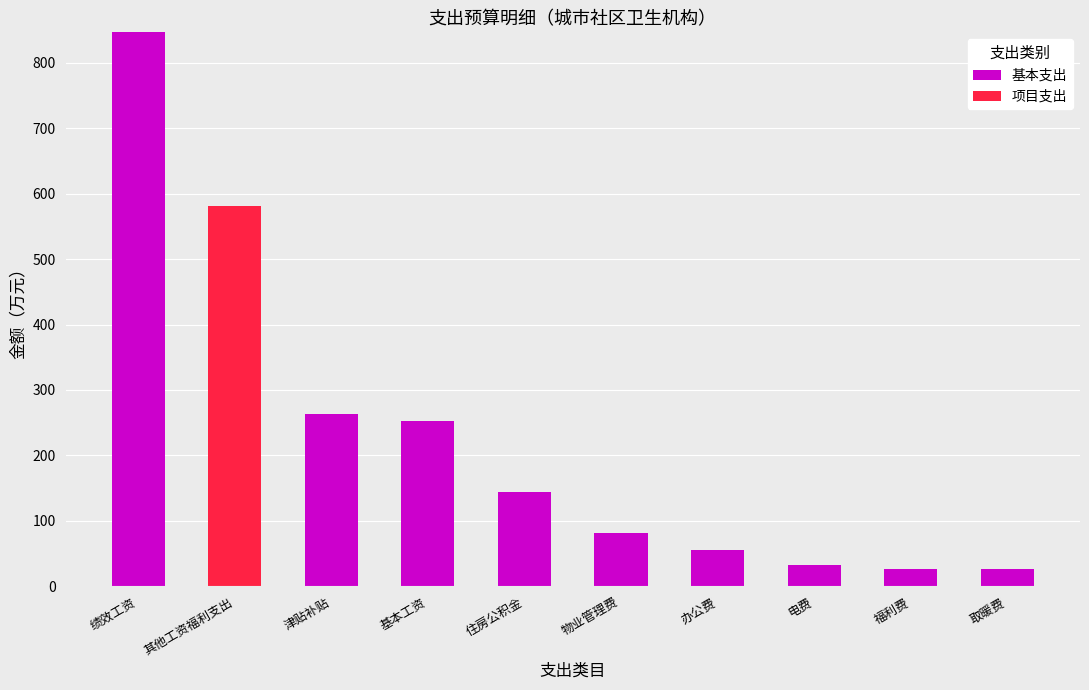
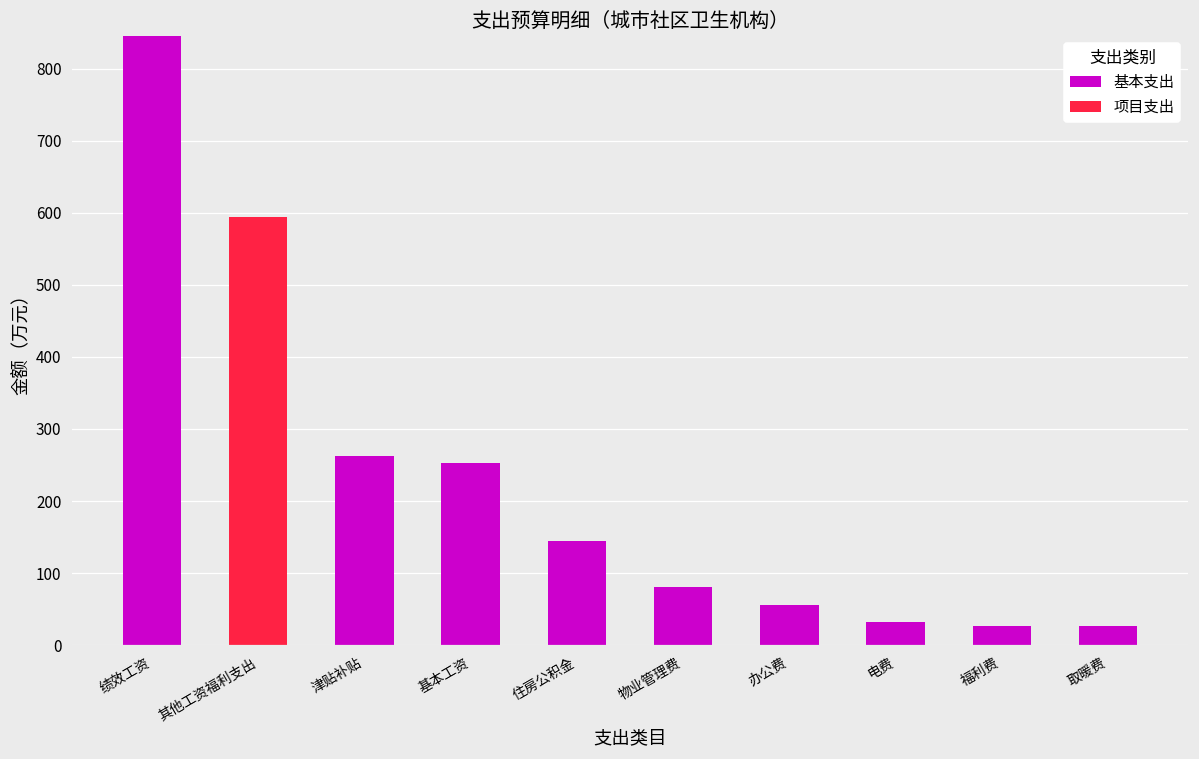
  {
    "基本支出": {
      "绩效工资": 850,
      "其他工资福利支出": 0,
      "津贴补贴": 260,
      "基本工资": 250,
      "住房公积金": 140,
      "物业管理费": 80,
      "办公费": 60,
      "电费": 30,
      "福利费": 30,
      "取暖费": 30
    },
    "项目支出": {
-     "其他工资福利支出": 580
+     "其他工资福利支出": 590
    }
  }
